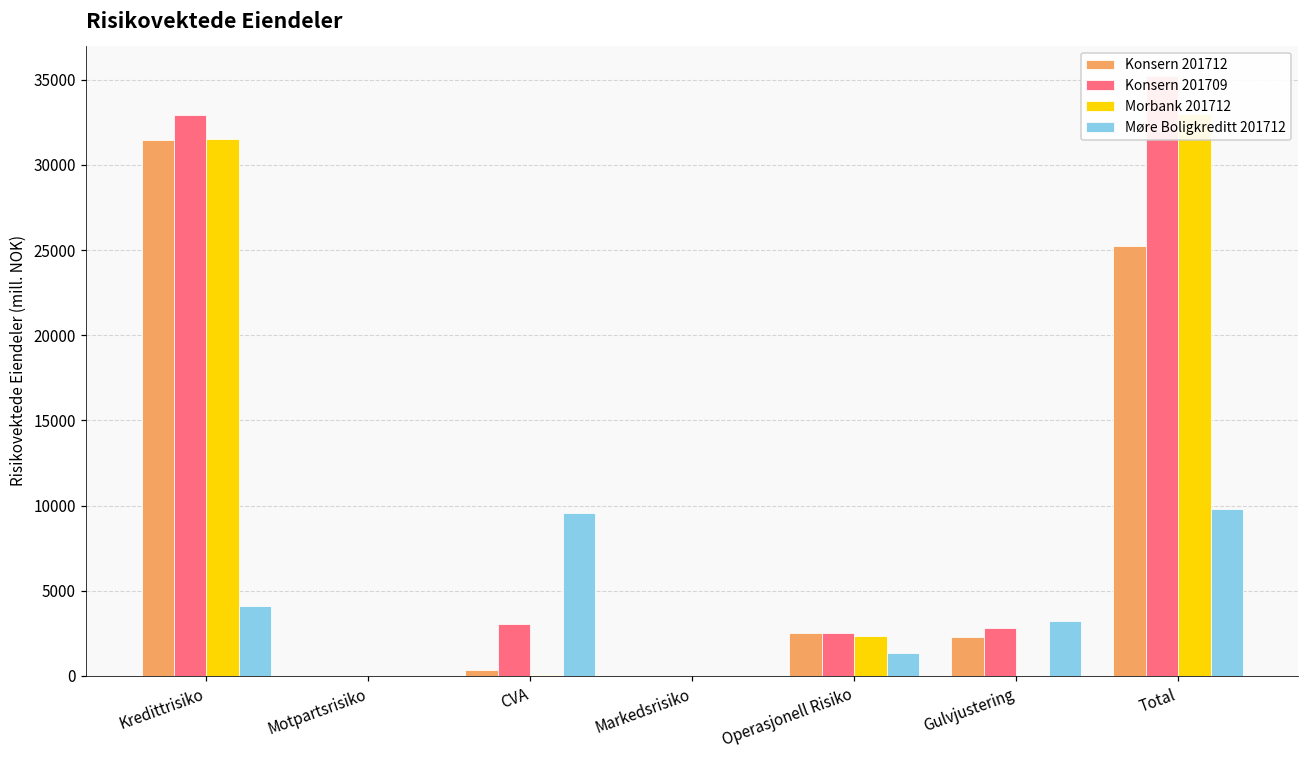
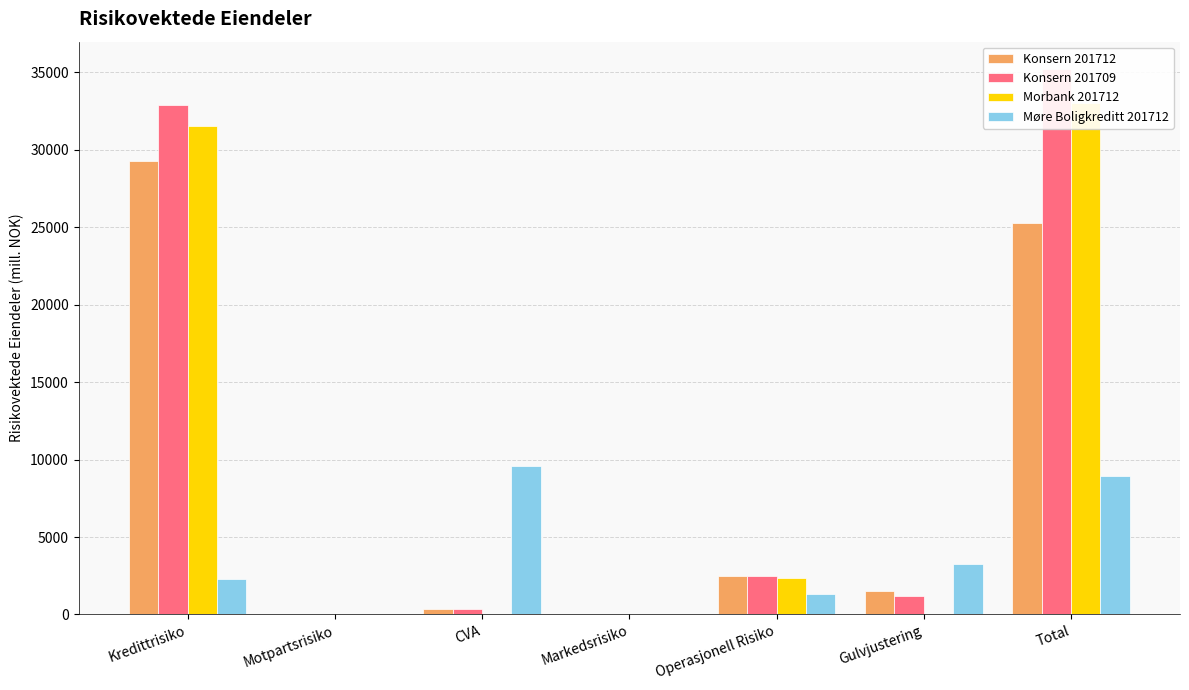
  {
    "Konsern 201712": {
-     "Kredittrisiko": 31500,
+     "Kredittrisiko": 29200,
      "Motpartsrisiko": 0,
      "CVA": 400,
      "Markedsrisiko": 0,
      "Operasjonell Risiko": 2500,
-     "Gulvjustering": 2300,
+     "Gulvjustering": 1500,
      "Total": 25300
    },
    "Konsern 201709": {
      "Kredittrisiko": 32900,
      "Motpartsrisiko": 0,
-     "CVA": 3000,
+     "CVA": 300,
      "Markedsrisiko": 0,
      "Operasjonell Risiko": 2500,
-     "Gulvjustering": 2800
+     "Gulvjustering": 1200
    },
    "Morbank 201712": {
      "Kredittrisiko": 31500,
      "Motpartsrisiko": 0,
      "Markedsrisiko": 0,
      "Operasjonell Risiko": 2300,
      "Gulvjustering": 0
    },
    "Møre Boligkreditt 201712": {
-     "Kredittrisiko": 4100,
+     "Kredittrisiko": 2300,
      "Motpartsrisiko": 0,
      "CVA": 9600,
      "Markedsrisiko": 0,
      "Operasjonell Risiko": 1300,
      "Gulvjustering": 3200,
-     "Total": 9800
+     "Total": 8900
    }
  }
